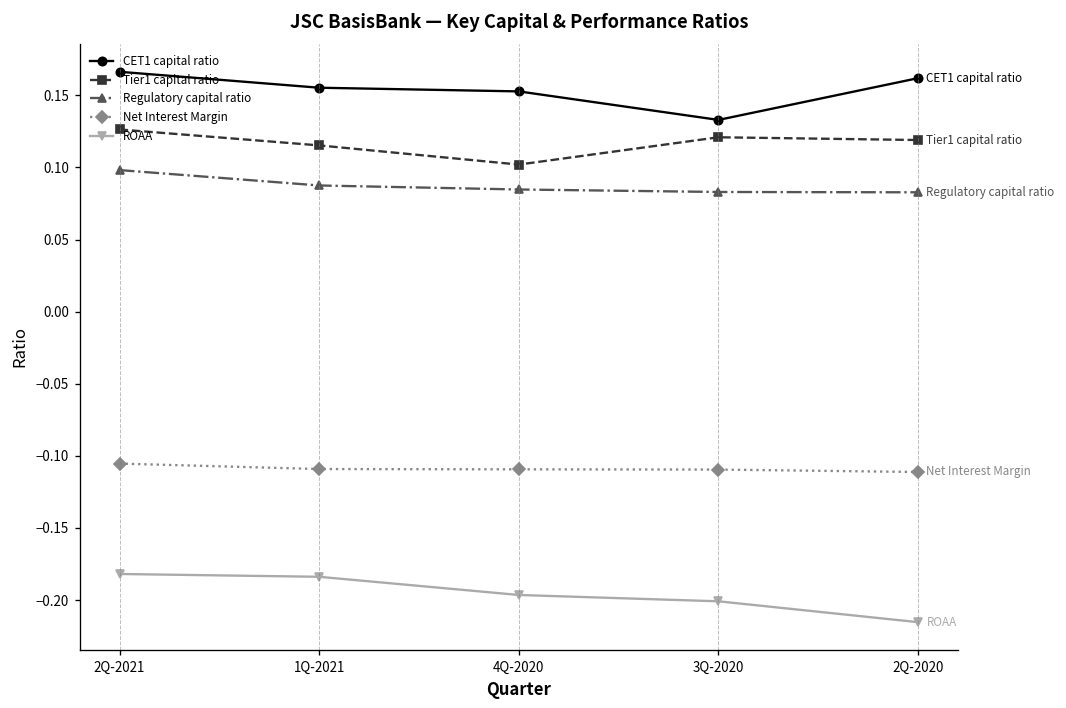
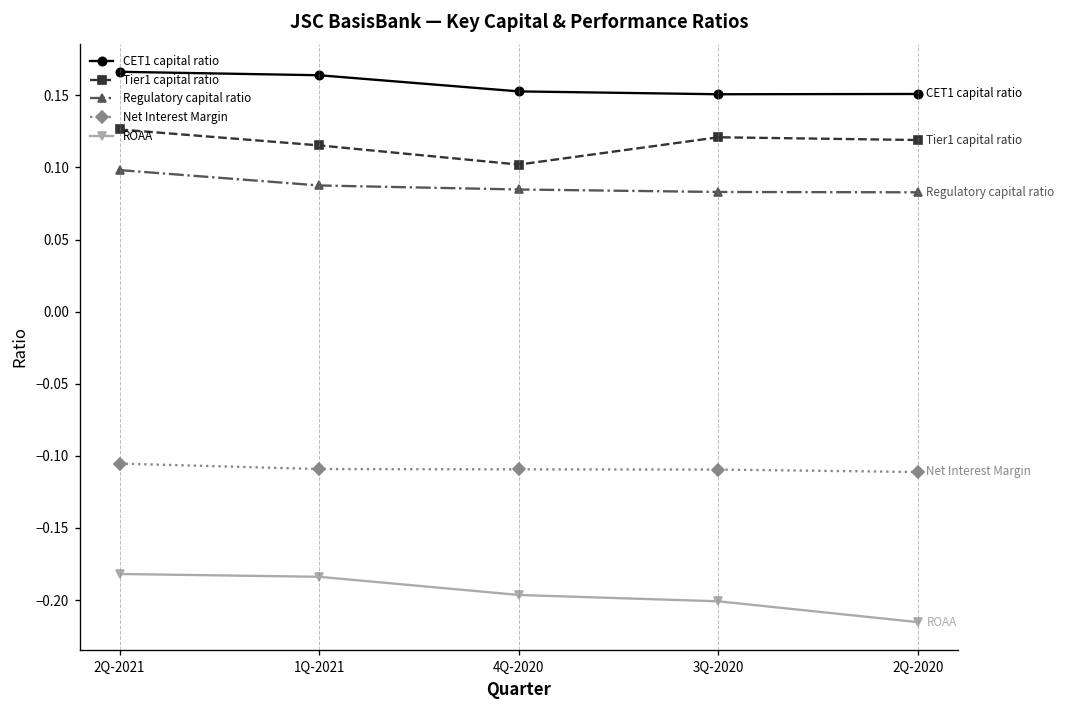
  {
    "CET1 capital ratio": {
      "2Q-2021": 0.166,
-     "1Q-2021": 0.155,
+     "1Q-2021": 0.164,
      "4Q-2020": 0.153,
-     "3Q-2020": 0.133,
-     "2Q-2020": 0.162
+     "3Q-2020": 0.151,
+     "2Q-2020": 0.151
    }
  }
